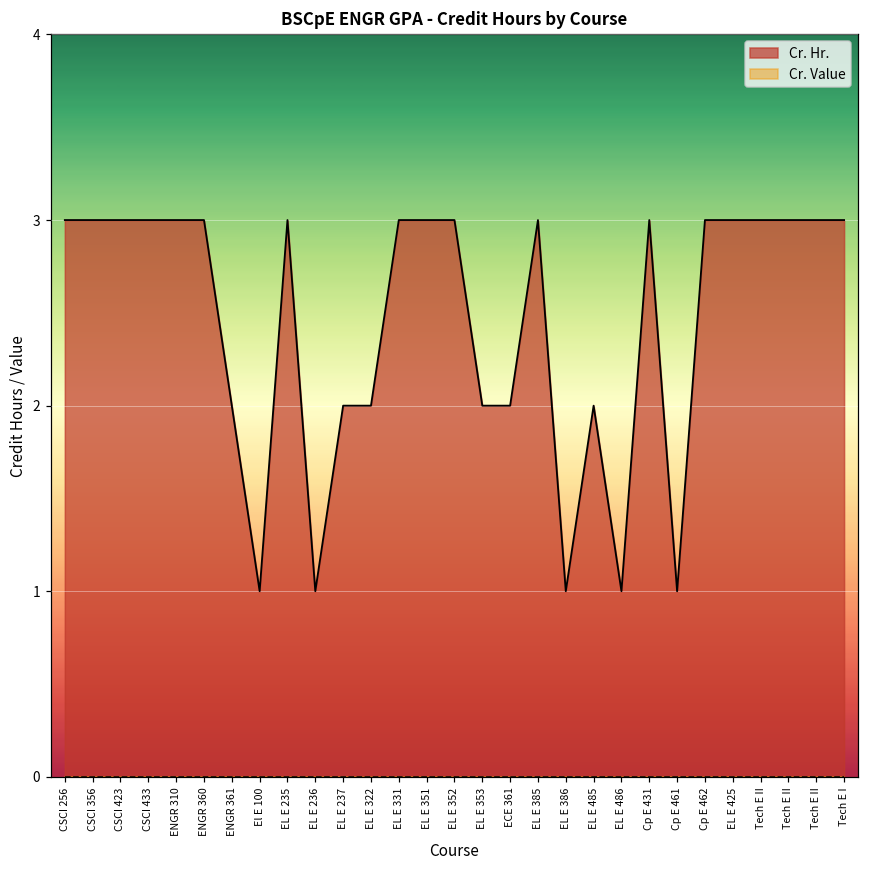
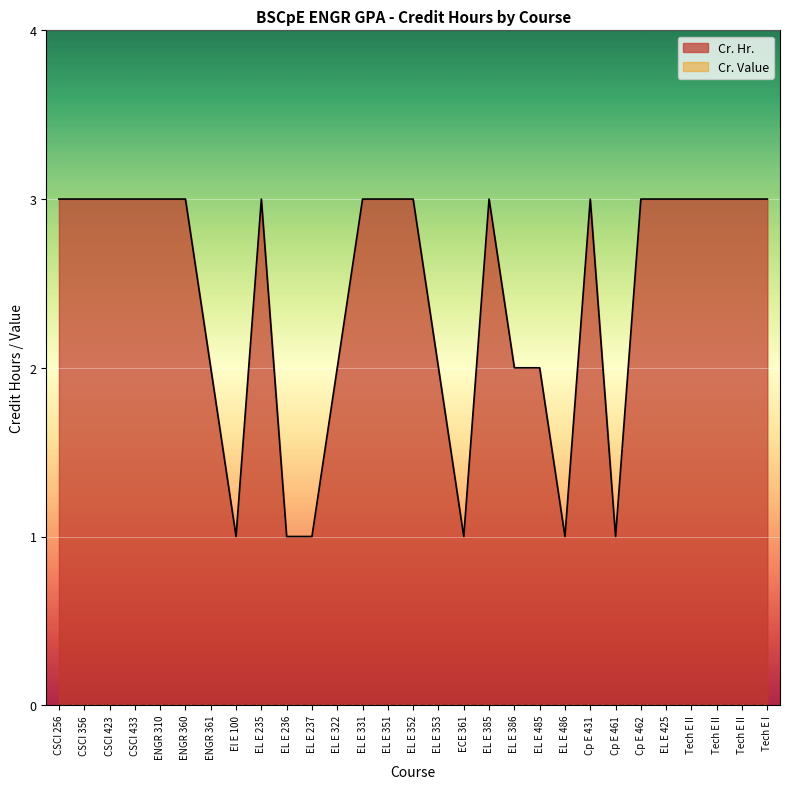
  {
    "Cr. Hr.": {
      "CSCI 256": 3,
      "CSCI 356": 3,
      "CSCI 423": 3,
      "CSCI 433": 3,
      "ENGR 310": 3,
      "ENGR 360": 3,
      "ENGR 361": 2,
      "El E 100": 1,
      "EL E 235": 3,
      "EL E 236": 1,
-     "EL E 237": 2,
+     "EL E 237": 1,
      "EL E 322": 2,
      "EL E 331": 3,
      "EL E 351": 3,
      "EL E 352": 3,
      "EL E 353": 2,
-     "ECE 361": 2,
+     "ECE 361": 1,
      "EL E 385": 3,
-     "EL E 386": 1,
+     "EL E 386": 2,
      "EL E 485": 2,
      "EL E 486": 1,
      "Cp E 431": 3,
      "Cp E 461": 1,
      "Cp E 462": 3,
      "EL E 425": 3,
      "Tech E I": 3
    },
    "Cr. Value": {
      "CSCI 256": 0,
      "CSCI 356": 0,
      "CSCI 423": 0,
      "CSCI 433": 0,
      "ENGR 310": 0,
      "ENGR 360": 0,
      "ENGR 361": 0,
      "El E 100": 0,
      "EL E 235": 0,
      "EL E 236": 0,
      "EL E 237": 0,
      "EL E 322": 0,
      "EL E 331": 0,
      "EL E 351": 0,
      "EL E 352": 0,
      "EL E 353": 0,
      "ECE 361": 0,
      "EL E 385": 0,
      "EL E 386": 0,
      "EL E 485": 0,
      "EL E 486": 0,
      "Cp E 431": 0,
      "Cp E 461": 0,
      "Cp E 462": 0,
      "EL E 425": 0,
      "Tech E I": 0
    }
  }
